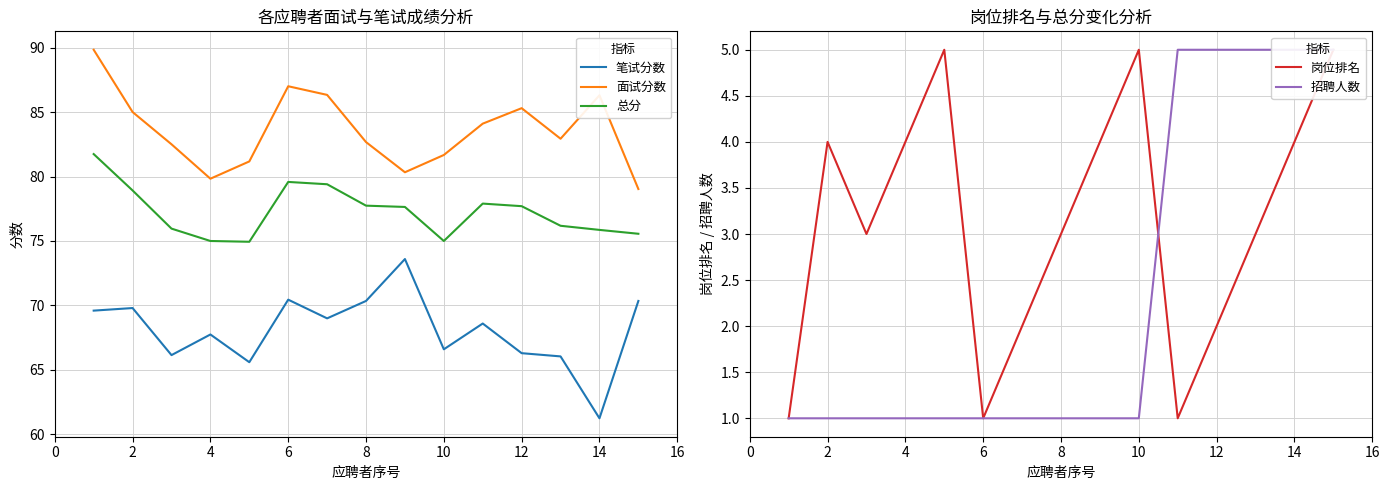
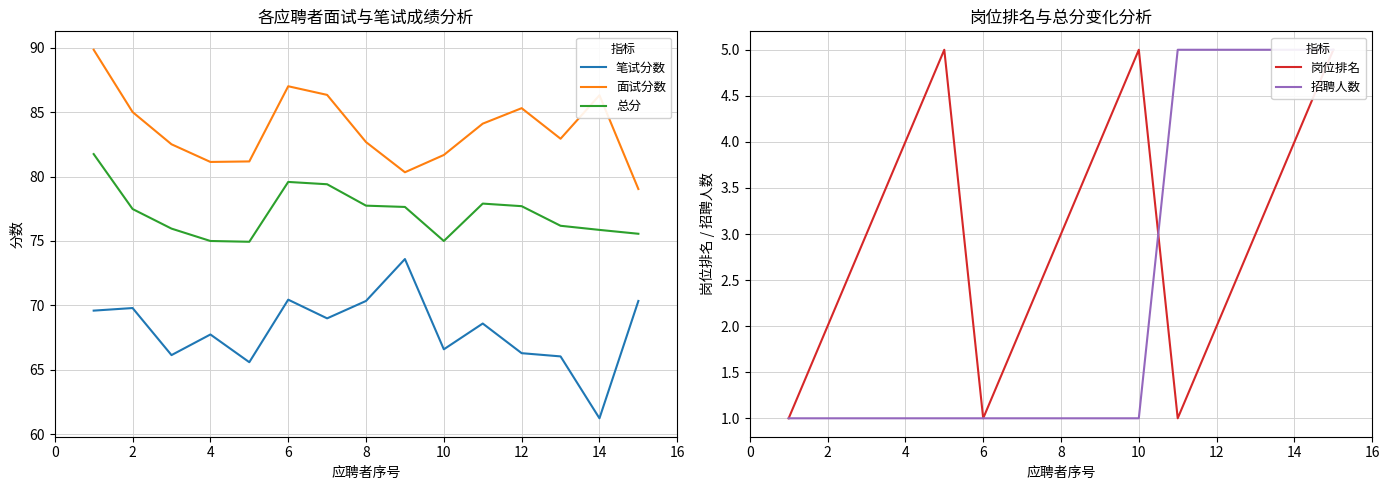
  {
    "各应聘者面试与笔试成绩分析": {
      "笔试分数": {
        "2": 69.8,
        "4": 67.8,
        "6": 70.5,
        "8": 70.4,
        "10": 66.6,
        "12": 66.3,
        "14": 61.3
      },
      "面试分数": {
        "2": 85.0,
-       "4": 79.8,
+       "4": 81.1,
        "6": 87.0,
        "8": 82.7,
        "10": 81.7,
        "12": 85.3
      },
      "总分": {
-       "2": 78.9,
+       "2": 77.5,
        "4": 75.0,
        "6": 79.6,
        "8": 77.7,
        "10": 75.0,
        "12": 77.7,
        "14": 75.9
      }
    },
    "岗位排名与总分变化分析": {
      "岗位排名": {
-       "2": 4,
+       "2": 2,
        "4": 4,
        "8": 3,
        "10": 5,
        "12": 2,
        "14": 4
      },
      "招聘人数": {
        "2": 1,
        "4": 1,
        "8": 1,
        "10": 1,
        "12": 5
      }
    }
  }
